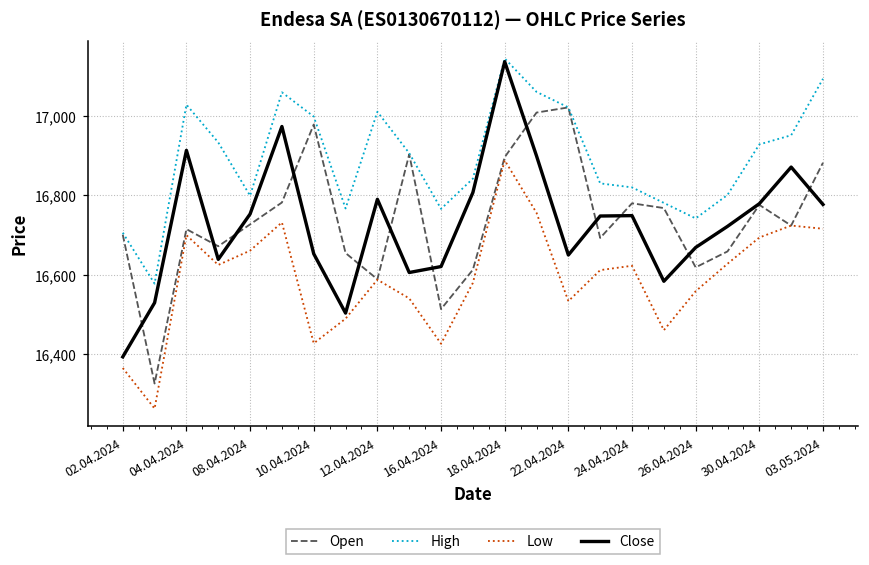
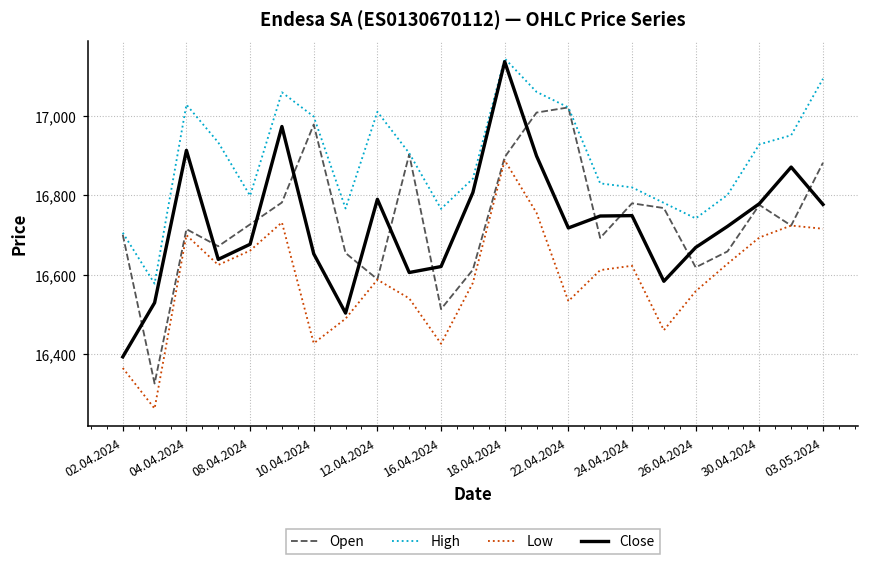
  {
    "Open": {
      "04.04.2024": "16,720",
      "08.04.2024": "16,730",
      "10.04.2024": "16,980",
      "16.04.2024": "16,510",
      "18.04.2024": "16,900",
      "24.04.2024": "16,780",
      "26.04.2024": "16,620",
      "03.05.2024": "16,880"
    },
    "High": {
      "04.04.2024": "17,030",
      "08.04.2024": "16,800",
      "10.04.2024": "17,000",
      "12.04.2024": "17,010",
      "16.04.2024": "16,770",
      "18.04.2024": "17,140",
      "24.04.2024": "16,820",
      "26.04.2024": "16,740",
      "30.04.2024": "16,930",
      "03.05.2024": "17,090"
    },
    "Low": {
      "02.04.2024": "16,370",
      "04.04.2024": "16,700",
      "08.04.2024": "16,660",
      "10.04.2024": "16,430",
      "16.04.2024": "16,430",
      "18.04.2024": "16,890",
      "22.04.2024": "16,530",
      "24.04.2024": "16,620",
      "26.04.2024": "16,560",
      "30.04.2024": "16,690",
      "03.05.2024": "16,720"
    },
    "Close": {
      "02.04.2024": "16,390",
      "04.04.2024": "16,910",
-     "08.04.2024": "16,750",
+     "08.04.2024": "16,680",
      "10.04.2024": "16,650",
      "12.04.2024": "16,790",
      "16.04.2024": "16,620",
      "18.04.2024": "17,140",
-     "22.04.2024": "16,650",
+     "22.04.2024": "16,720",
      "24.04.2024": "16,750",
      "26.04.2024": "16,670",
      "03.05.2024": "16,780"
    }
  }
